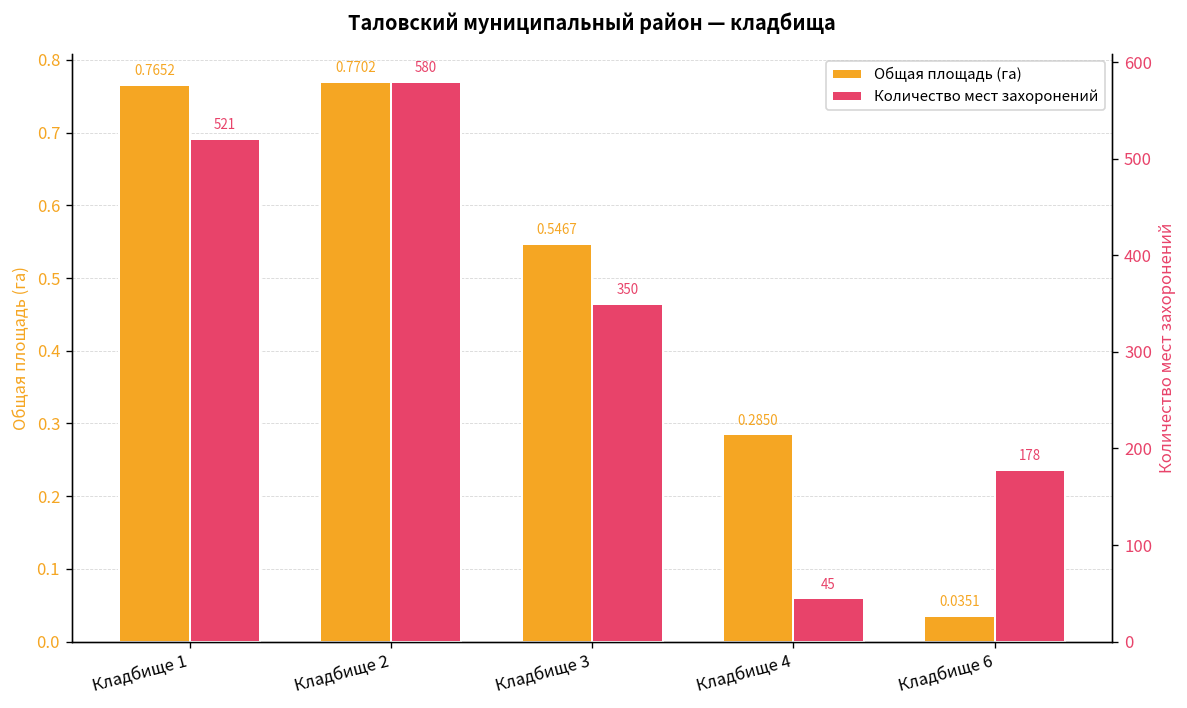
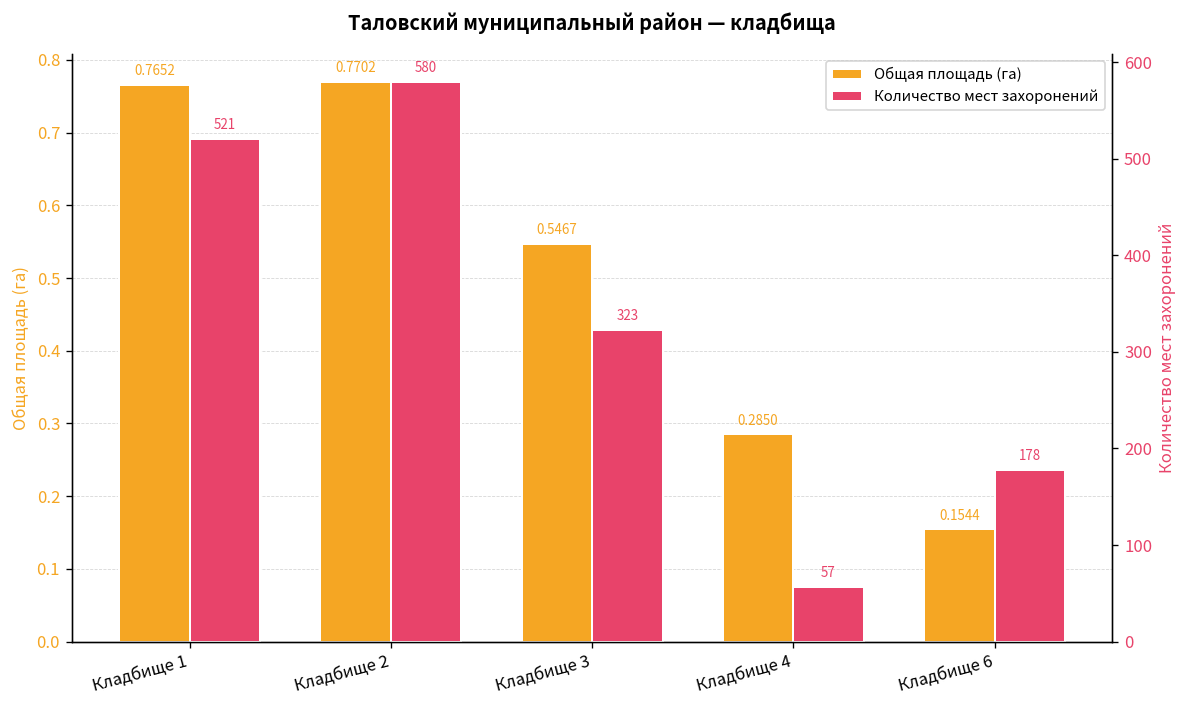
  {
    "Общая площадь (га)": {
      "Кладбище 1": 0.7652,
      "Кладбище 2": 0.7702,
      "Кладбище 3": 0.5467,
      "Кладбище 4": 0.2850,
-     "Кладбище 6": 0.0351
+     "Кладбище 6": 0.1544
    },
    "Количество мест захоронений": {
      "Кладбище 1": 521,
      "Кладбище 2": 580,
-     "Кладбище 3": 350,
-     "Кладбище 4": 45,
+     "Кладбище 3": 323,
+     "Кладбище 4": 57,
      "Кладбище 6": 178
    }
  }
